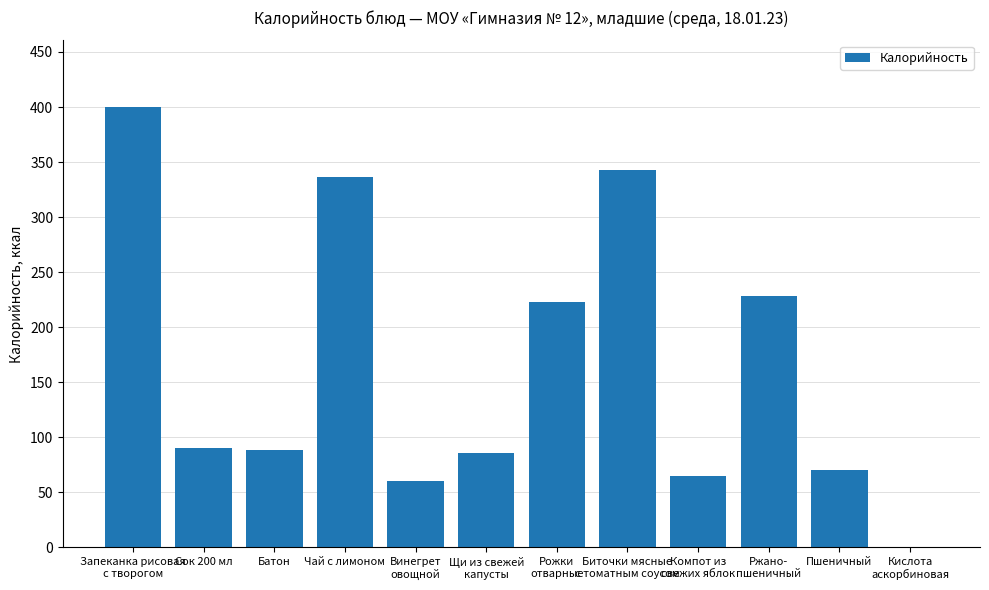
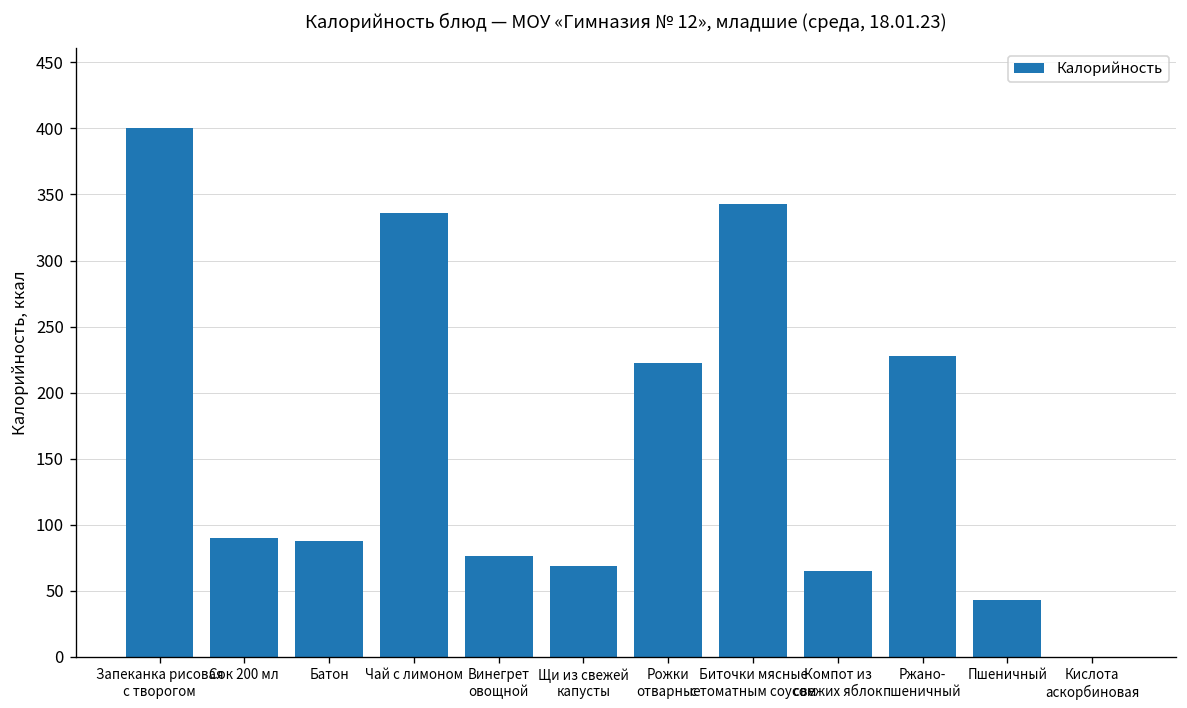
  {
    "Запеканка рисовая с творогом": 400,
    "Батон": 88,
    "Чай с лимоном": 336,
-   "Винегрет овощной": 61,
-   "Щи из свежей капусты": 86,
+   "Винегрет овощной": 76,
+   "Щи из свежей капусты": 68,
    "Ржано- пшеничный": 228,
-   "Пшеничный": 71,
+   "Пшеничный": 43,
    "Кислота аскорбиновая": 0
  }
